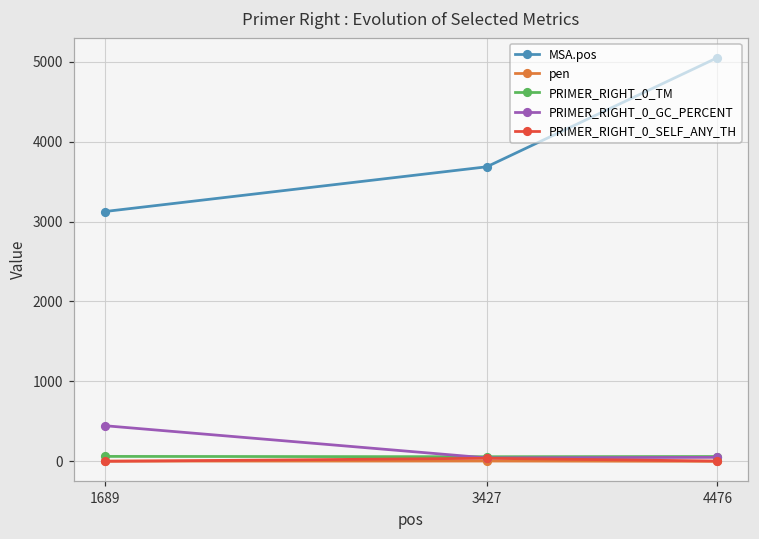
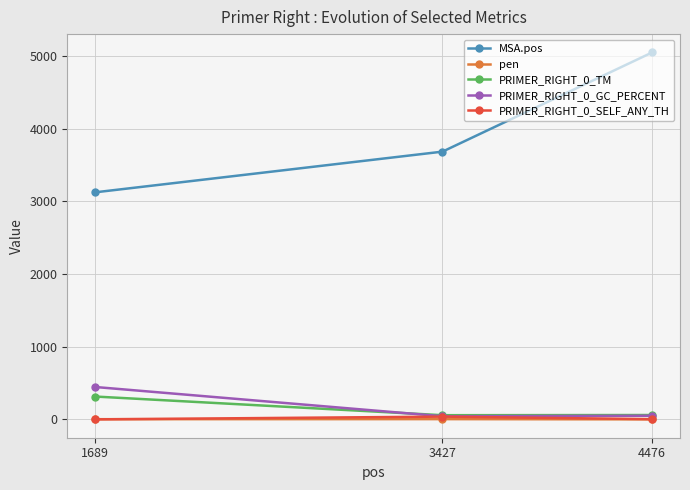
  {
    "MSA.pos": {
      "1689": 3100,
      "3427": 3700
    },
    "PRIMER_RIGHT_0_TM": {
-     "1689": 100
+     "1689": 300
    },
    "PRIMER_RIGHT_0_GC_PERCENT": {
      "1689": 400
    }
  }
